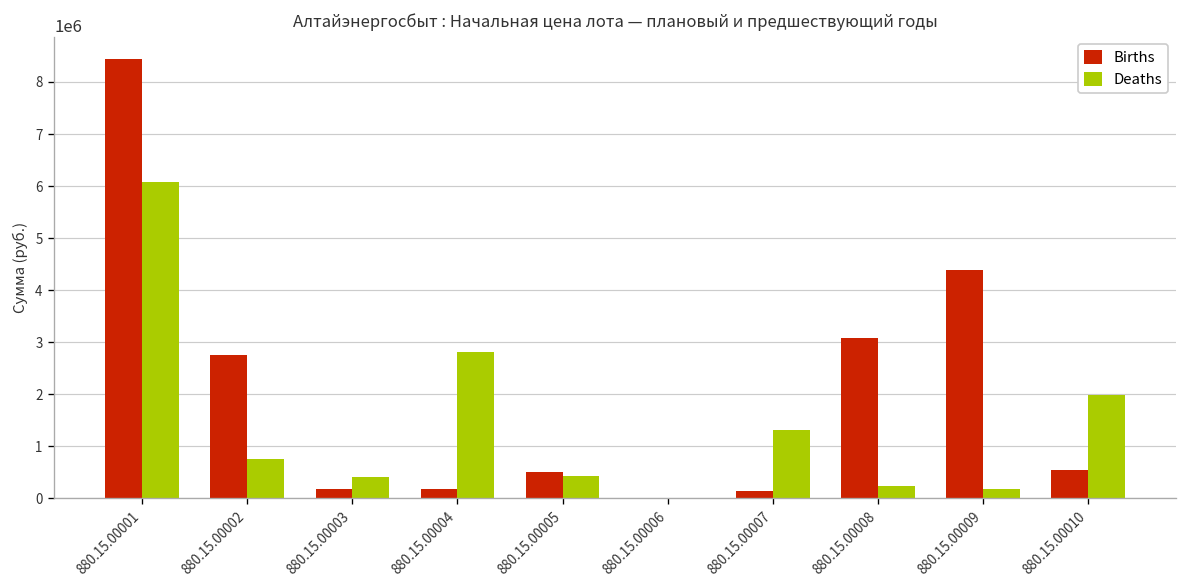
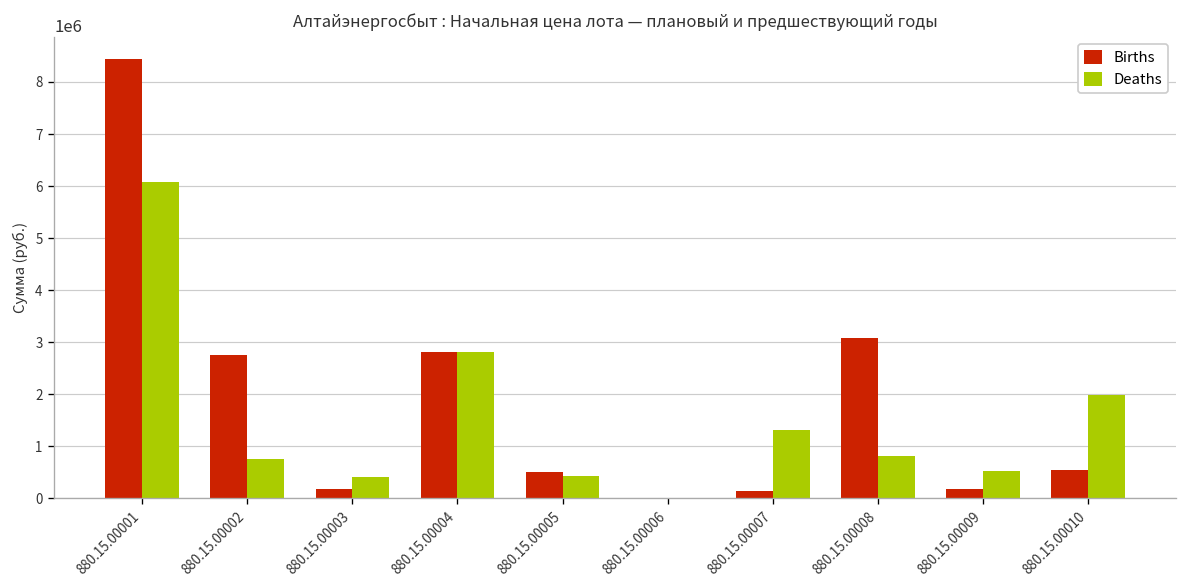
  {
    "Births": {
      "880.15.00001": 8400000,
      "880.15.00002": 2800000,
      "880.15.00003": 200000,
-     "880.15.00004": 200000,
+     "880.15.00004": 2800000,
      "880.15.00005": 500000,
      "880.15.00007": 100000,
      "880.15.00008": 3100000,
-     "880.15.00009": 4400000,
+     "880.15.00009": 200000,
      "880.15.00010": 600000
    },
    "Deaths": {
      "880.15.00001": 6100000,
      "880.15.00002": 800000,
      "880.15.00003": 400000,
      "880.15.00004": 2800000,
      "880.15.00005": 400000,
      "880.15.00007": 1300000,
-     "880.15.00008": 200000,
-     "880.15.00009": 200000,
+     "880.15.00008": 800000,
+     "880.15.00009": 500000,
      "880.15.00010": 2000000
    }
  }
